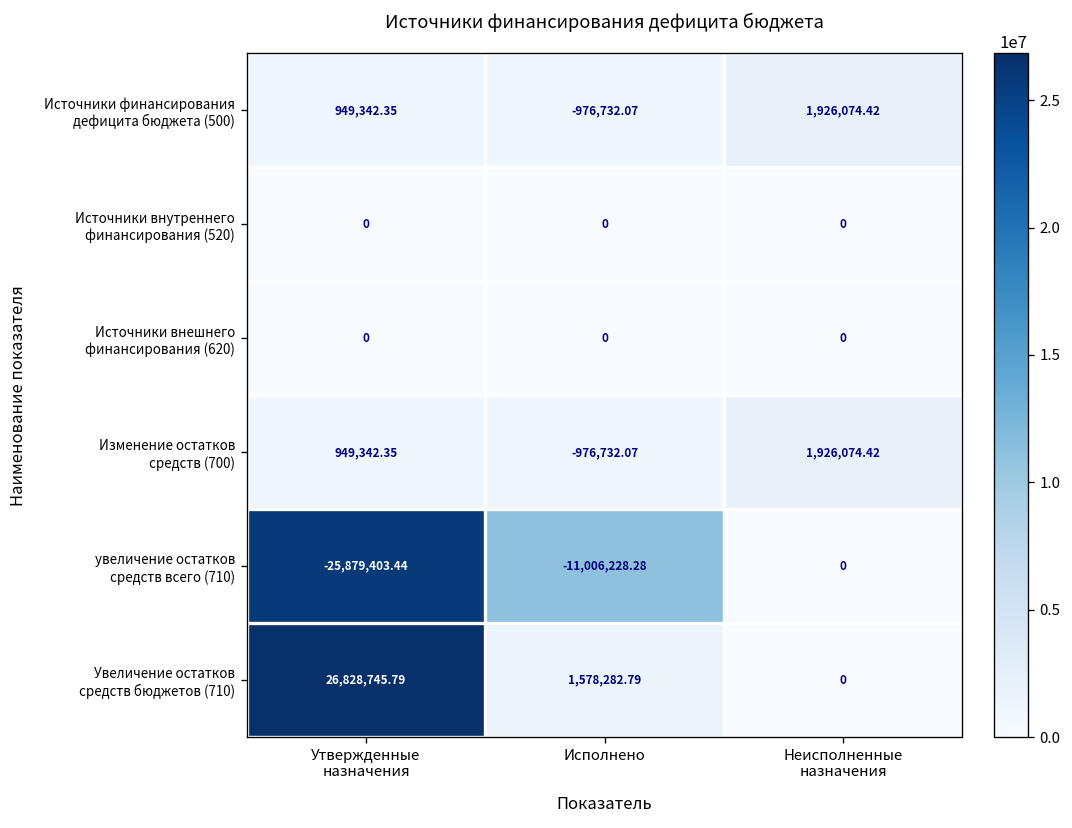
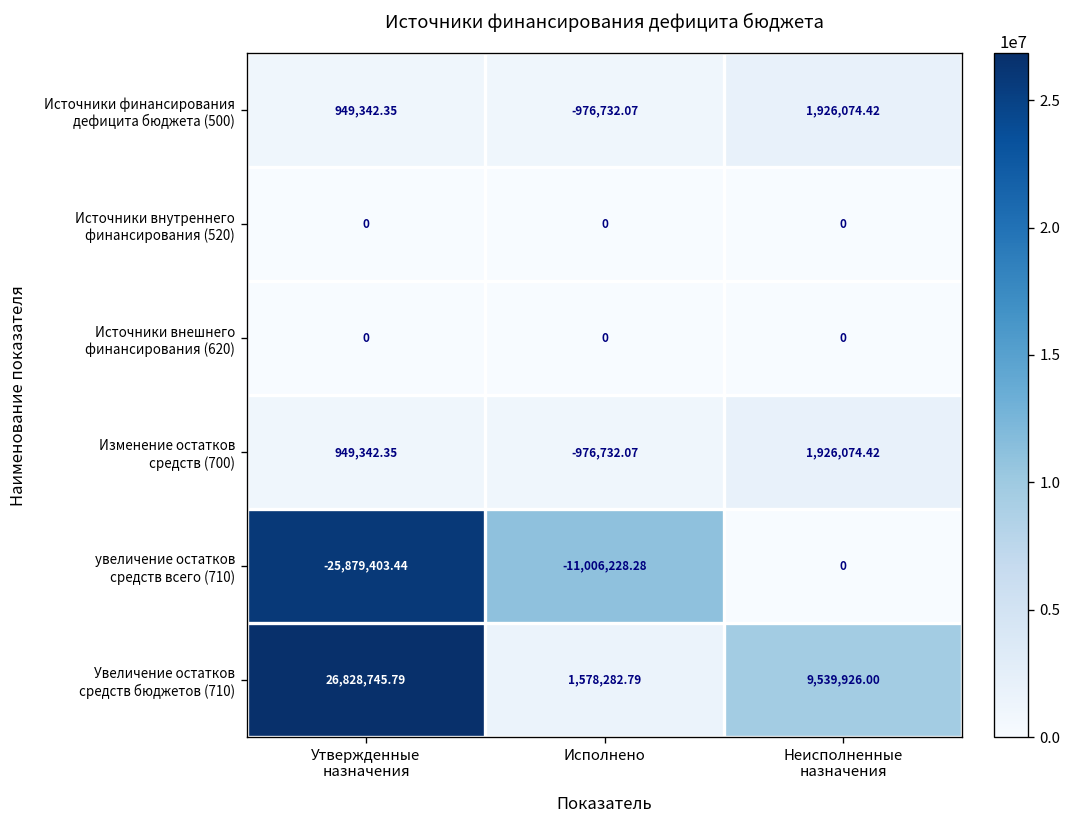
  {
    "Источники финансирования дефицита бюджета (500)": {
      "Утвержденные назначения": "949,342.35",
      "Исполнено": "-976,732.07",
      "Неисполненные назначения": "1,926,074.42"
    },
    "Источники внутреннего финансирования (520)": {
      "Утвержденные назначения": "0",
      "Исполнено": "0",
      "Неисполненные назначения": "0"
    },
    "Источники внешнего финансирования (620)": {
      "Утвержденные назначения": "0",
      "Исполнено": "0",
      "Неисполненные назначения": "0"
    },
    "Изменение остатков средств (700)": {
      "Утвержденные назначения": "949,342.35",
      "Исполнено": "-976,732.07",
      "Неисполненные назначения": "1,926,074.42"
    },
    "увеличение остатков средств всего (710)": {
      "Утвержденные назначения": "-25,879,403.44",
      "Исполнено": "-11,006,228.28",
      "Неисполненные назначения": "0"
    },
    "Увеличение остатков средств бюджетов (710)": {
      "Утвержденные назначения": "26,828,745.79",
      "Исполнено": "1,578,282.79",
-     "Неисполненные назначения": "0"
+     "Неисполненные назначения": "9,539,926.00"
    }
  }
